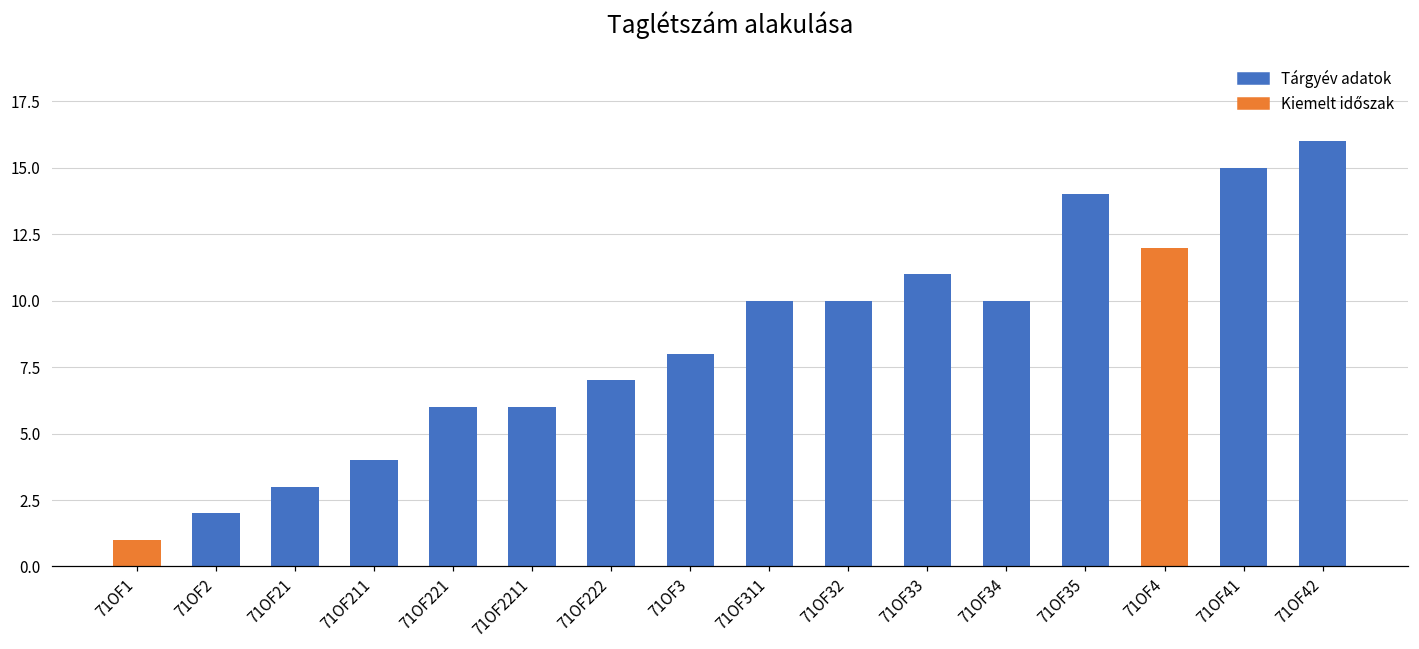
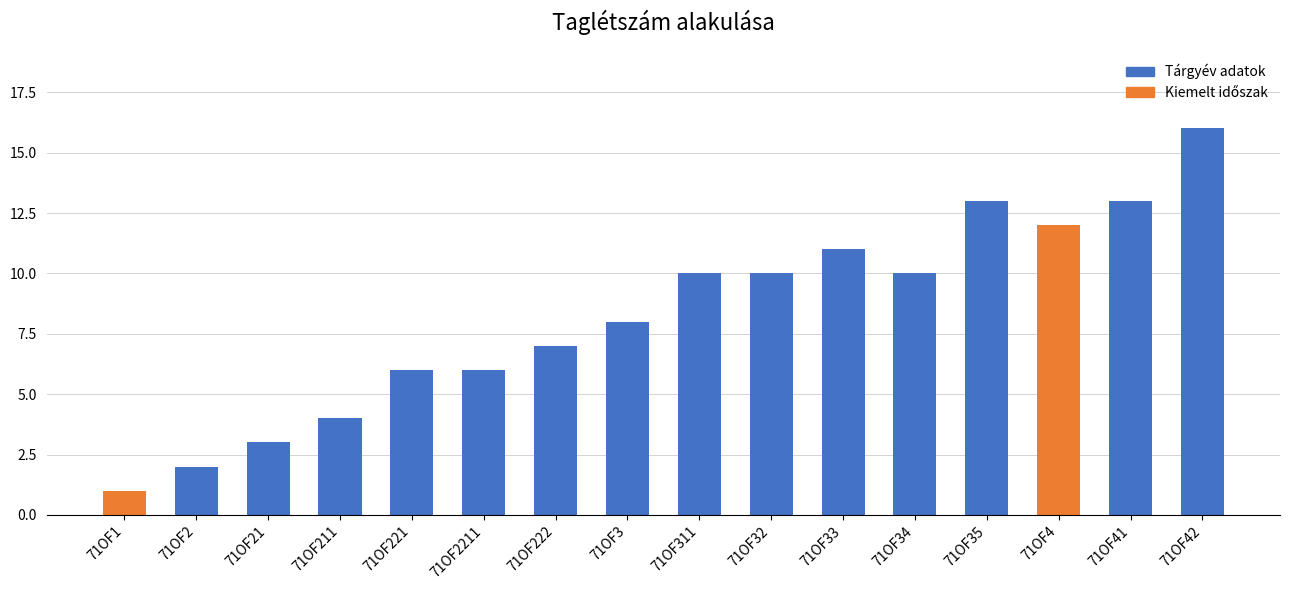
  {
    "71OF1": 1,
    "71OF2": 2,
    "71OF21": 3,
    "71OF211": 4,
    "71OF221": 6,
    "71OF2211": 6,
    "71OF222": 7,
    "71OF3": 8,
    "71OF311": 10,
    "71OF32": 10,
    "71OF33": 11,
    "71OF34": 10,
-   "71OF35": 14,
+   "71OF35": 13,
    "71OF4": 12,
-   "71OF41": 15,
+   "71OF41": 13,
    "71OF42": 16
  }
